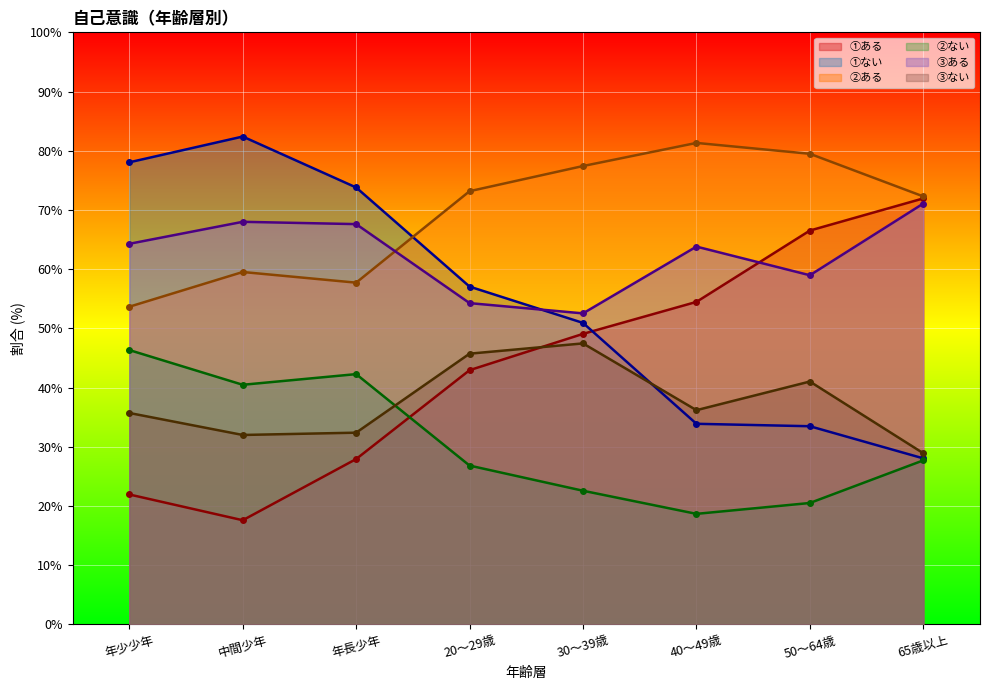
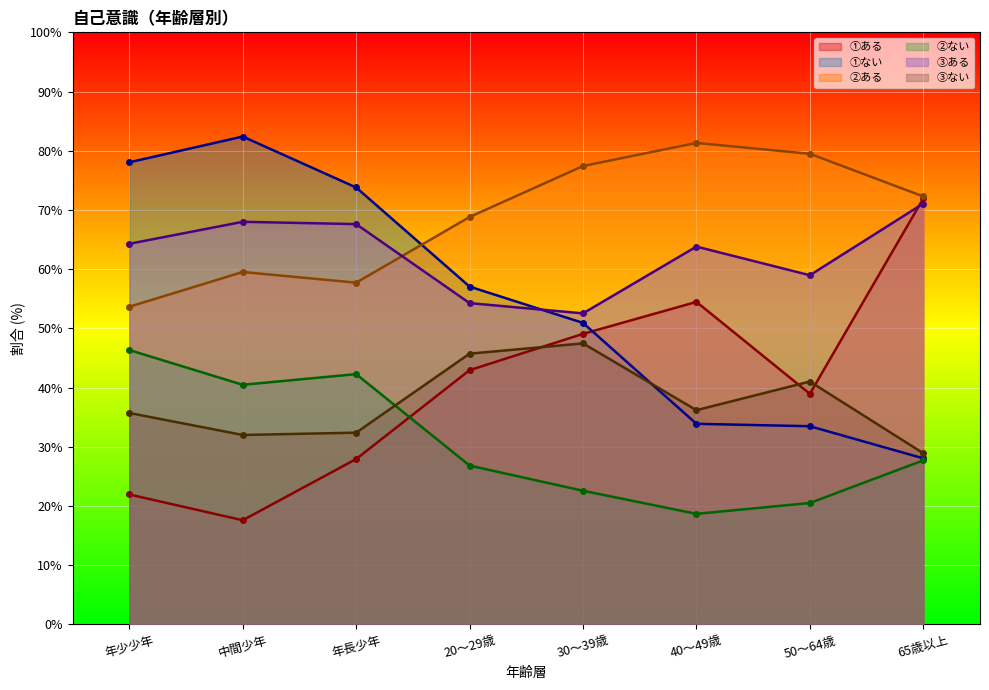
  {
    "①ある": {
      "年少少年": "22%",
      "中間少年": "18%",
      "年長少年": "28%",
      "20～29歳": "43%",
      "30～39歳": "49%",
      "40～49歳": "54%",
-     "50～64歳": "67%"
+     "50～64歳": "39%"
    },
    "①ない": {
      "年少少年": "78%",
      "中間少年": "82%",
      "年長少年": "74%",
      "20～29歳": "57%",
      "30～39歳": "51%",
      "40～49歳": "34%",
      "50～64歳": "33%"
    },
    "②ある": {
      "年少少年": "54%",
      "中間少年": "60%",
      "年長少年": "58%",
-     "20～29歳": "73%",
+     "20～29歳": "69%",
      "30～39歳": "77%",
      "40～49歳": "81%",
      "50～64歳": "79%"
    },
    "②ない": {
      "年少少年": "46%",
      "中間少年": "40%",
      "年長少年": "42%",
      "20～29歳": "27%",
      "30～39歳": "23%",
      "40～49歳": "19%",
      "50～64歳": "21%"
    },
    "③ある": {
      "年少少年": "64%",
      "中間少年": "68%",
      "年長少年": "68%",
      "20～29歳": "54%",
      "30～39歳": "53%",
      "40～49歳": "64%",
      "50～64歳": "59%",
      "65歳以上": "71%"
    },
    "③ない": {
      "年少少年": "36%",
      "中間少年": "32%",
      "年長少年": "32%",
      "20～29歳": "46%",
      "30～39歳": "47%",
      "40～49歳": "36%",
      "50～64歳": "41%",
      "65歳以上": "29%"
    }
  }
